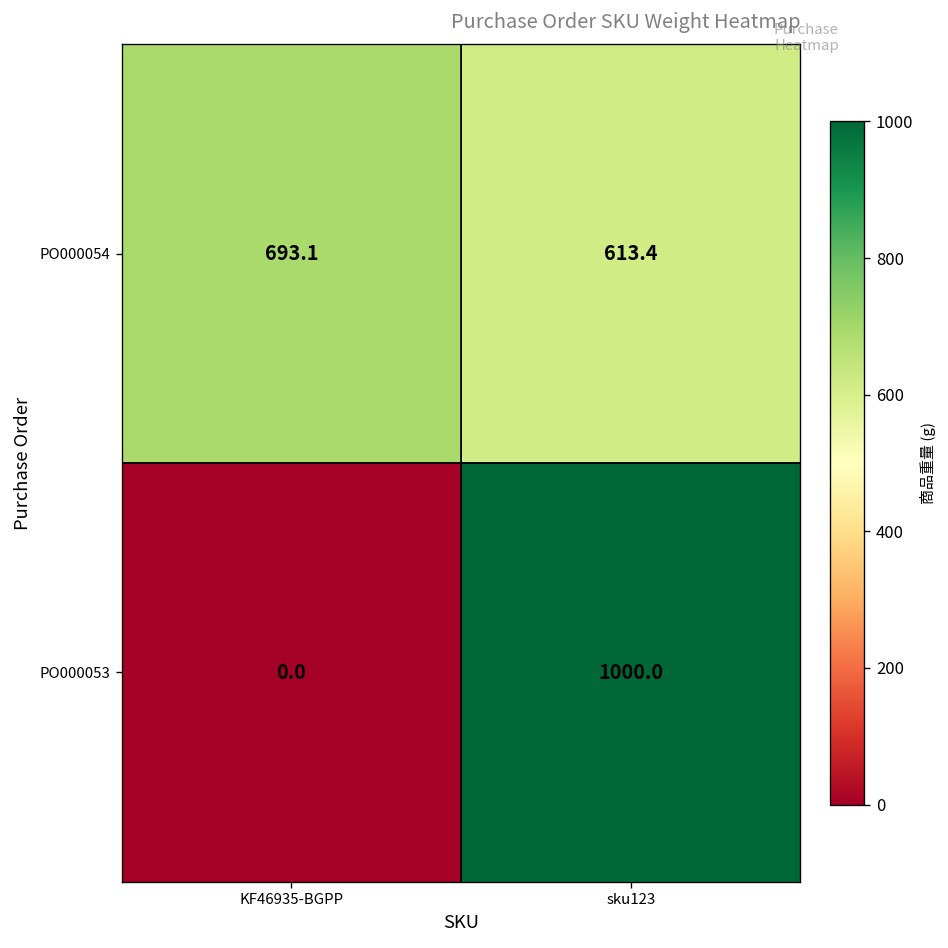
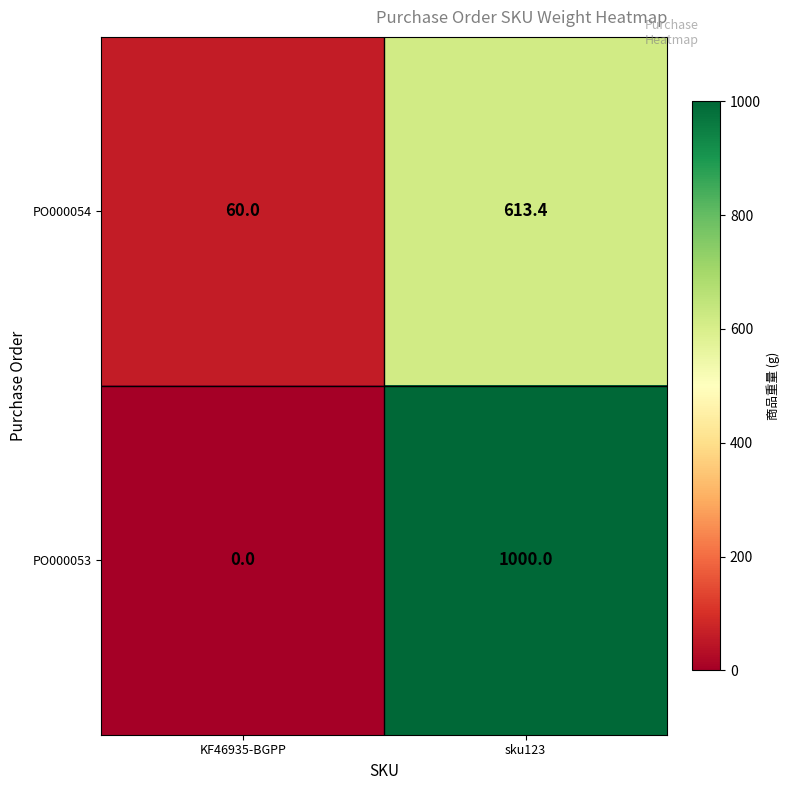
  {
    "PO000054": {
-     "KF46935-BGPP": 693.1,
+     "KF46935-BGPP": 60.0,
      "sku123": 613.4
    },
    "PO000053": {
      "KF46935-BGPP": 0.0,
      "sku123": 1000.0
    }
  }
